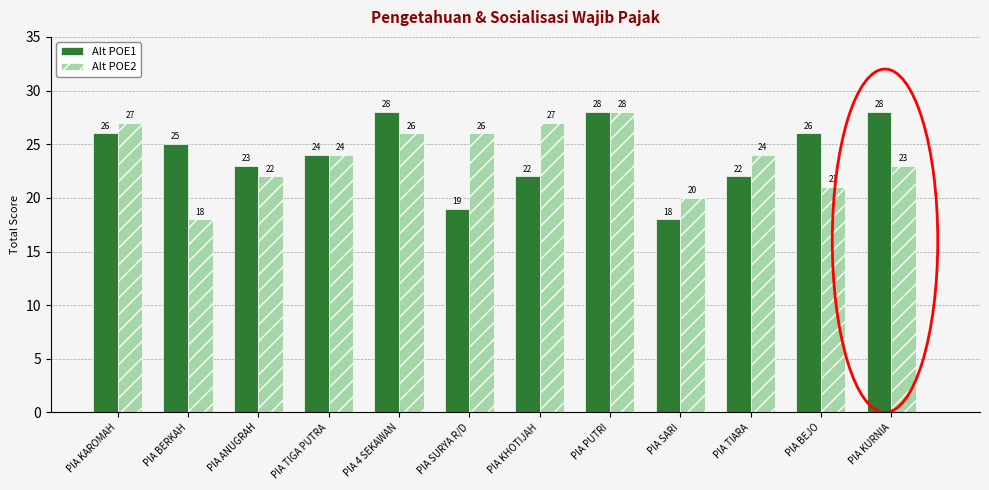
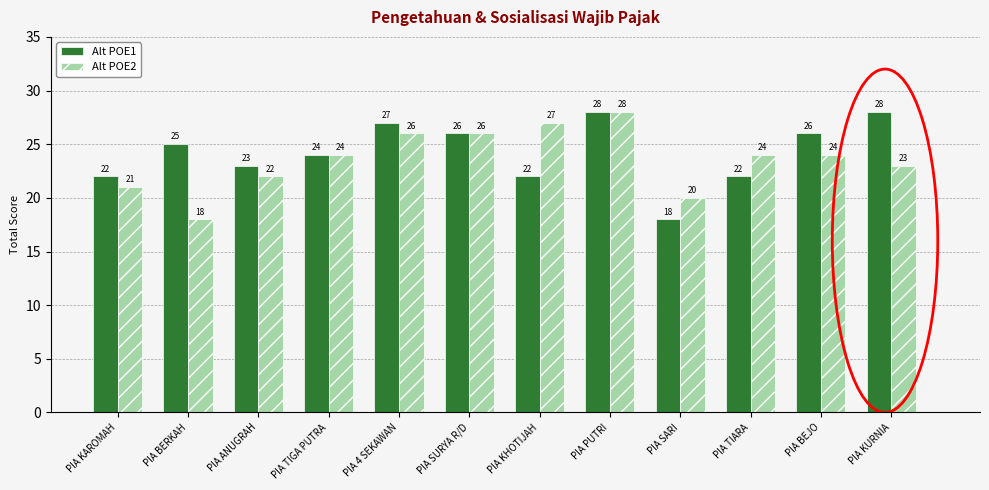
  {
    "Alt POE1": {
-     "PIA KAROMAH": 26,
+     "PIA KAROMAH": 22,
      "PIA BERKAH": 25,
      "PIA ANUGRAH": 23,
      "PIA TIGA PUTRA": 24,
-     "PIA 4 SEKAWAN": 28,
-     "PIA SURYA R/D": 19,
+     "PIA 4 SEKAWAN": 27,
+     "PIA SURYA R/D": 26,
      "PIA KHOTIJAH": 22,
      "PIA PUTRI": 28,
      "PIA SARI": 18,
      "PIA TIARA": 22,
      "PIA BEJO": 26,
      "PIA KURNIA": 28
    },
    "Alt POE2": {
-     "PIA KAROMAH": 27,
+     "PIA KAROMAH": 21,
      "PIA BERKAH": 18,
      "PIA ANUGRAH": 22,
      "PIA TIGA PUTRA": 24,
      "PIA 4 SEKAWAN": 26,
      "PIA SURYA R/D": 26,
      "PIA KHOTIJAH": 27,
      "PIA PUTRI": 28,
      "PIA SARI": 20,
      "PIA TIARA": 24,
-     "PIA BEJO": 21,
+     "PIA BEJO": 24,
      "PIA KURNIA": 23
    }
  }
